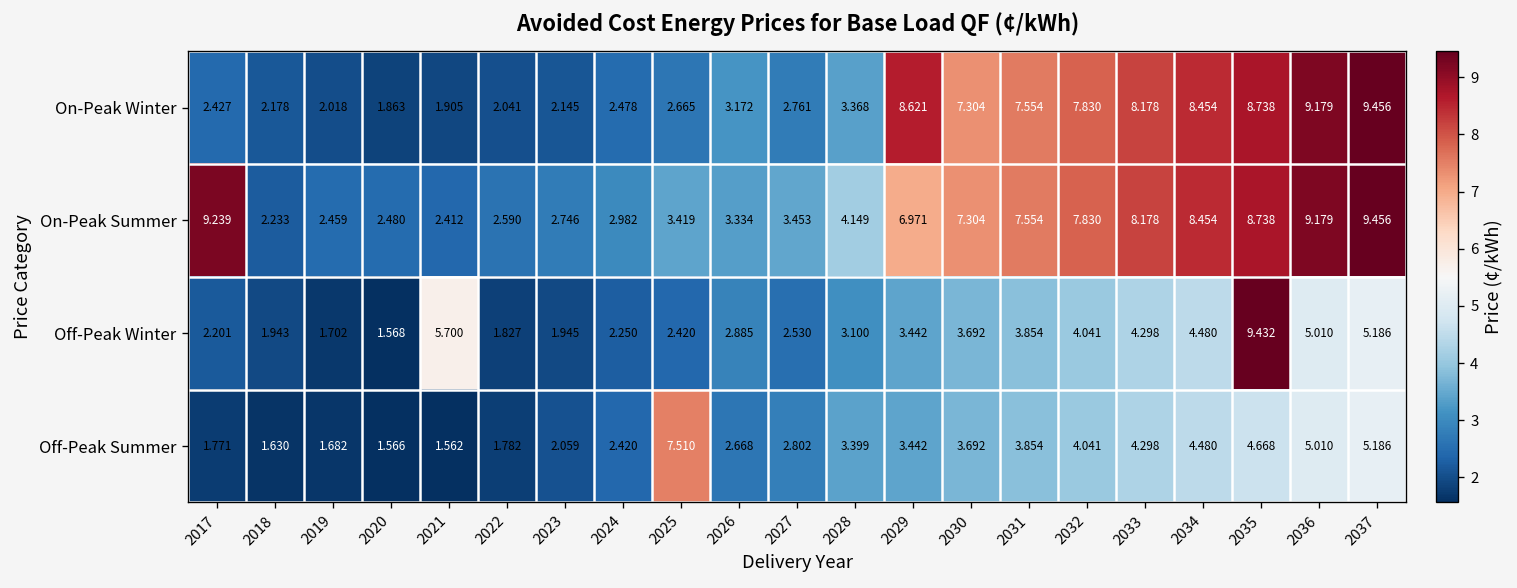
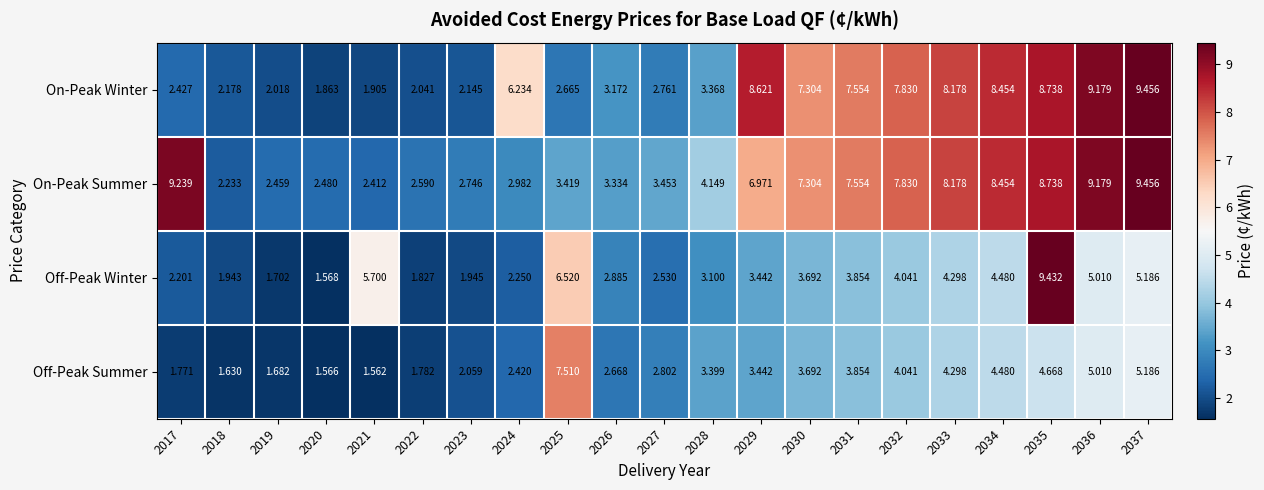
  {
    "On-Peak Winter": {
      "2017": 2.427,
      "2018": 2.178,
      "2019": 2.018,
      "2020": 1.863,
      "2021": 1.905,
      "2022": 2.041,
      "2023": 2.145,
-     "2024": 2.478,
+     "2024": 6.234,
      "2025": 2.665,
      "2026": 3.172,
      "2027": 2.761,
      "2028": 3.368,
      "2029": 8.621,
      "2030": 7.304,
      "2031": 7.554,
      "2032": 7.830,
      "2033": 8.178,
      "2034": 8.454,
      "2035": 8.738,
      "2036": 9.179,
      "2037": 9.456
    },
    "On-Peak Summer": {
      "2017": 9.239,
      "2018": 2.233,
      "2019": 2.459,
      "2020": 2.480,
      "2021": 2.412,
      "2022": 2.590,
      "2023": 2.746,
      "2024": 2.982,
      "2025": 3.419,
      "2026": 3.334,
      "2027": 3.453,
      "2028": 4.149,
      "2029": 6.971,
      "2030": 7.304,
      "2031": 7.554,
      "2032": 7.830,
      "2033": 8.178,
      "2034": 8.454,
      "2035": 8.738,
      "2036": 9.179,
      "2037": 9.456
    },
    "Off-Peak Winter": {
      "2017": 2.201,
      "2018": 1.943,
      "2019": 1.702,
      "2020": 1.568,
      "2021": 5.700,
      "2022": 1.827,
      "2023": 1.945,
      "2024": 2.250,
-     "2025": 2.420,
+     "2025": 6.520,
      "2026": 2.885,
      "2027": 2.530,
      "2028": 3.100,
      "2029": 3.442,
      "2030": 3.692,
      "2031": 3.854,
      "2032": 4.041,
      "2033": 4.298,
      "2034": 4.480,
      "2035": 9.432,
      "2036": 5.010,
      "2037": 5.186
    },
    "Off-Peak Summer": {
      "2017": 1.771,
      "2018": 1.630,
      "2019": 1.682,
      "2020": 1.566,
      "2021": 1.562,
      "2022": 1.782,
      "2023": 2.059,
      "2024": 2.420,
      "2025": 7.510,
      "2026": 2.668,
      "2027": 2.802,
      "2028": 3.399,
      "2029": 3.442,
      "2030": 3.692,
      "2031": 3.854,
      "2032": 4.041,
      "2033": 4.298,
      "2034": 4.480,
      "2035": 4.668,
      "2036": 5.010,
      "2037": 5.186
    }
  }
